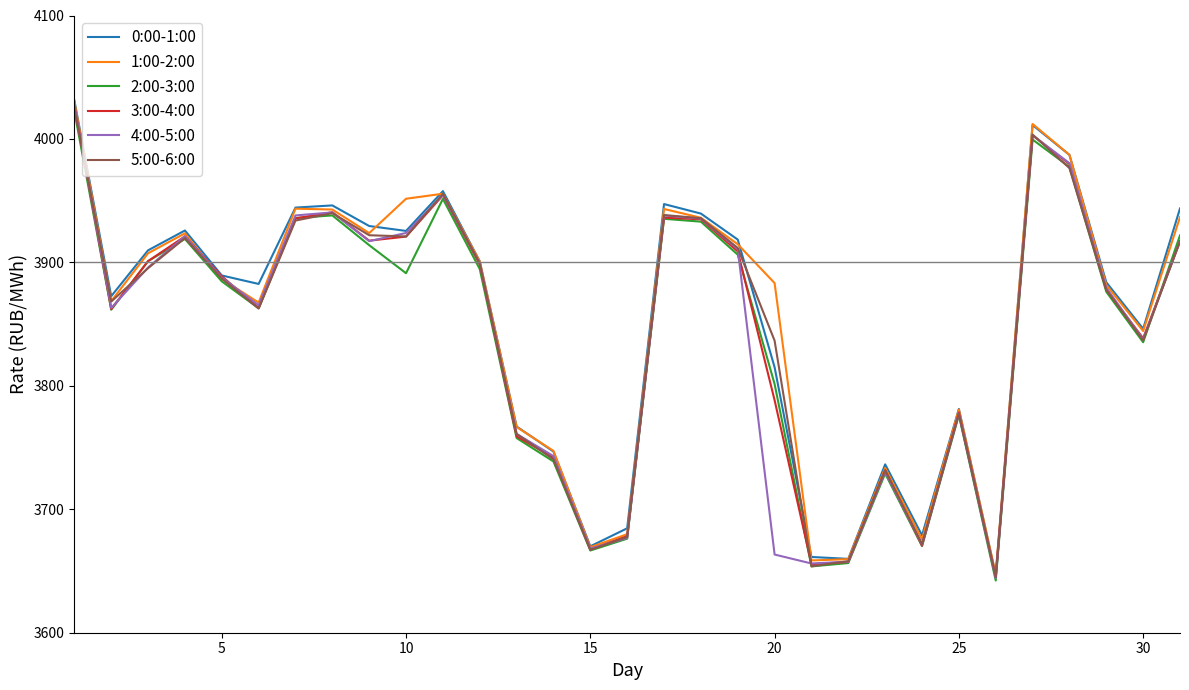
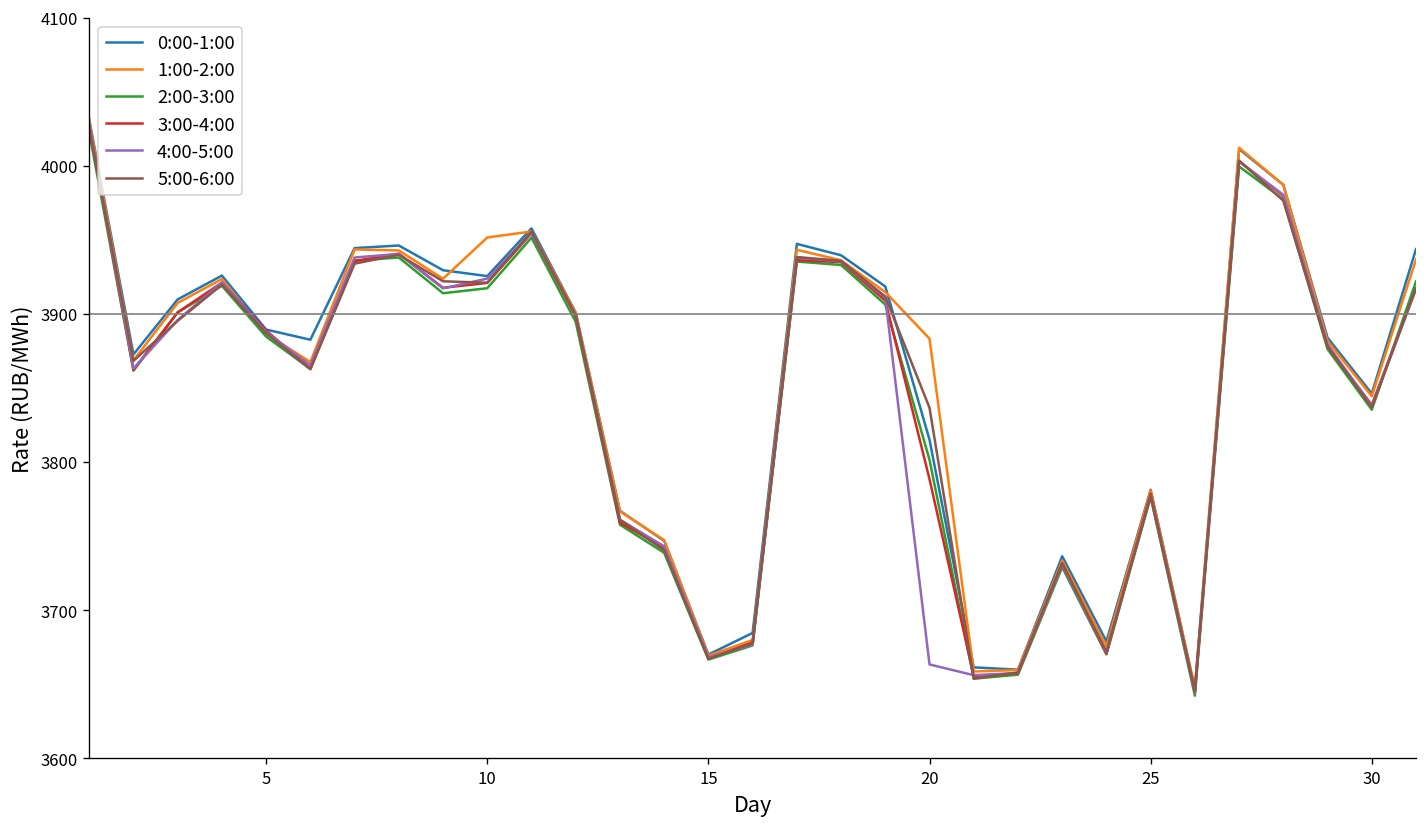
  {
    "0:00-1:00": {
      "20": 3815
    },
    "1:00-2:00": {
      "10": 3952,
      "20": 3883
    },
    "2:00-3:00": {
-     "10": 3891,
+     "10": 3917,
      "20": 3801
    },
    "3:00-4:00": {
      "20": 3788
    },
    "4:00-5:00": {
      "20": 3663
    },
    "5:00-6:00": {
      "20": 3837
    }
  }
